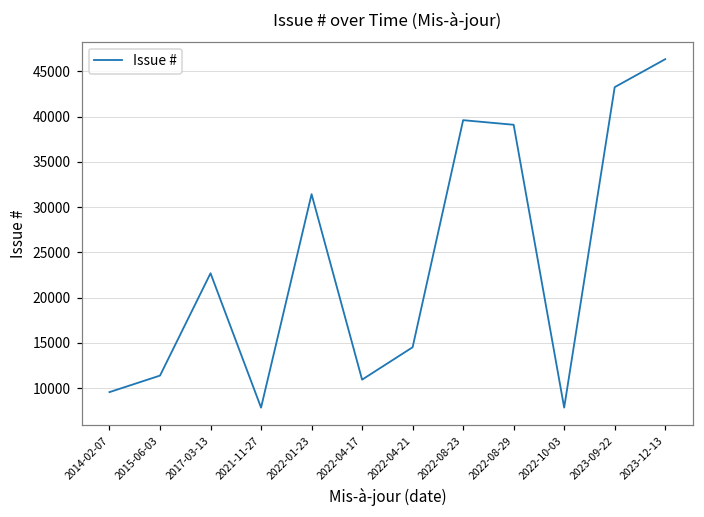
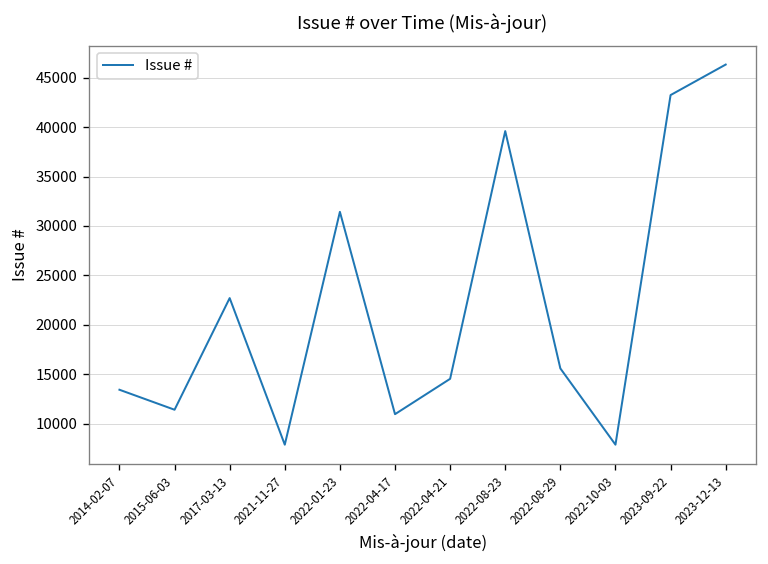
  {
-   "2014-02-07": 10000,
+   "2014-02-07": 13000,
    "2015-06-03": 11000,
    "2017-03-13": 23000,
    "2021-11-27": 8000,
    "2022-01-23": 31000,
    "2022-04-17": 11000,
    "2022-04-21": 15000,
    "2022-08-23": 40000,
-   "2022-08-29": 39000,
+   "2022-08-29": 16000,
    "2022-10-03": 8000,
    "2023-09-22": 43000,
    "2023-12-13": 46000
  }
